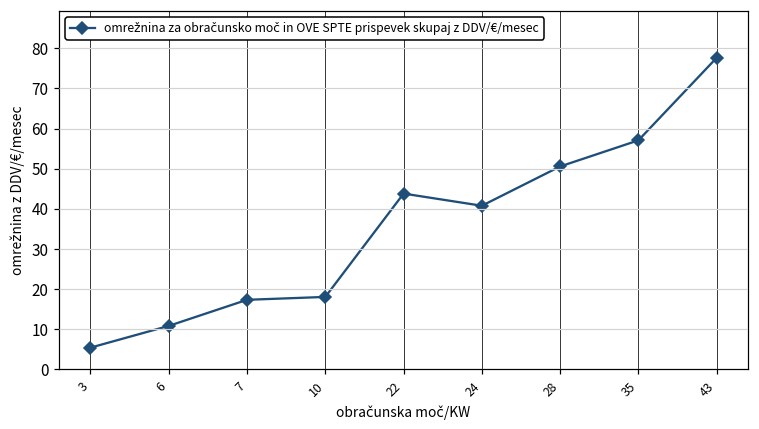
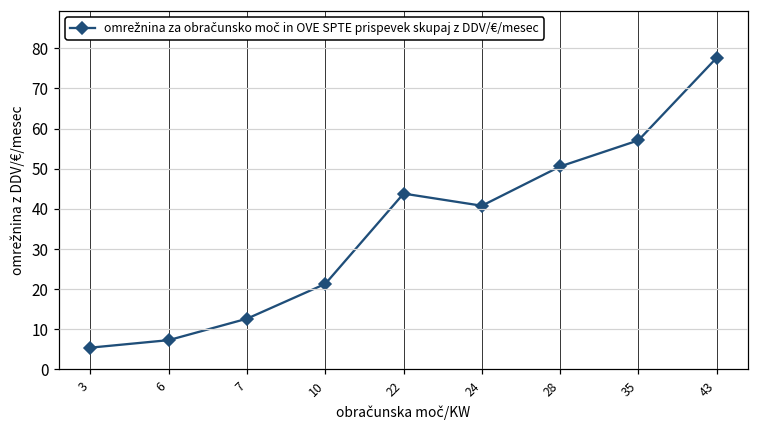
  {
    "3": 5,
-   "6": 11,
-   "7": 17,
-   "10": 18,
+   "6": 7,
+   "7": 13,
+   "10": 21,
    "22": 44,
    "24": 41,
    "28": 51,
    "35": 57,
    "43": 78
  }
